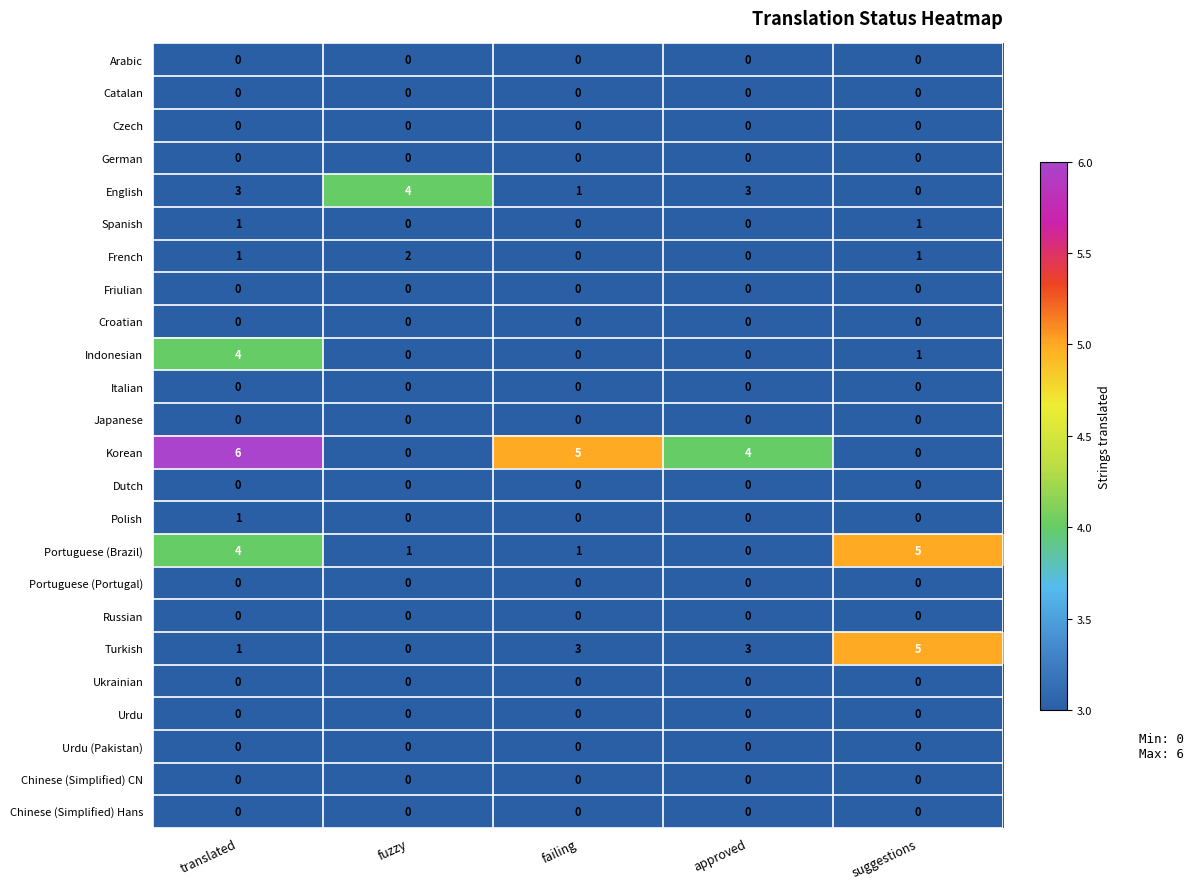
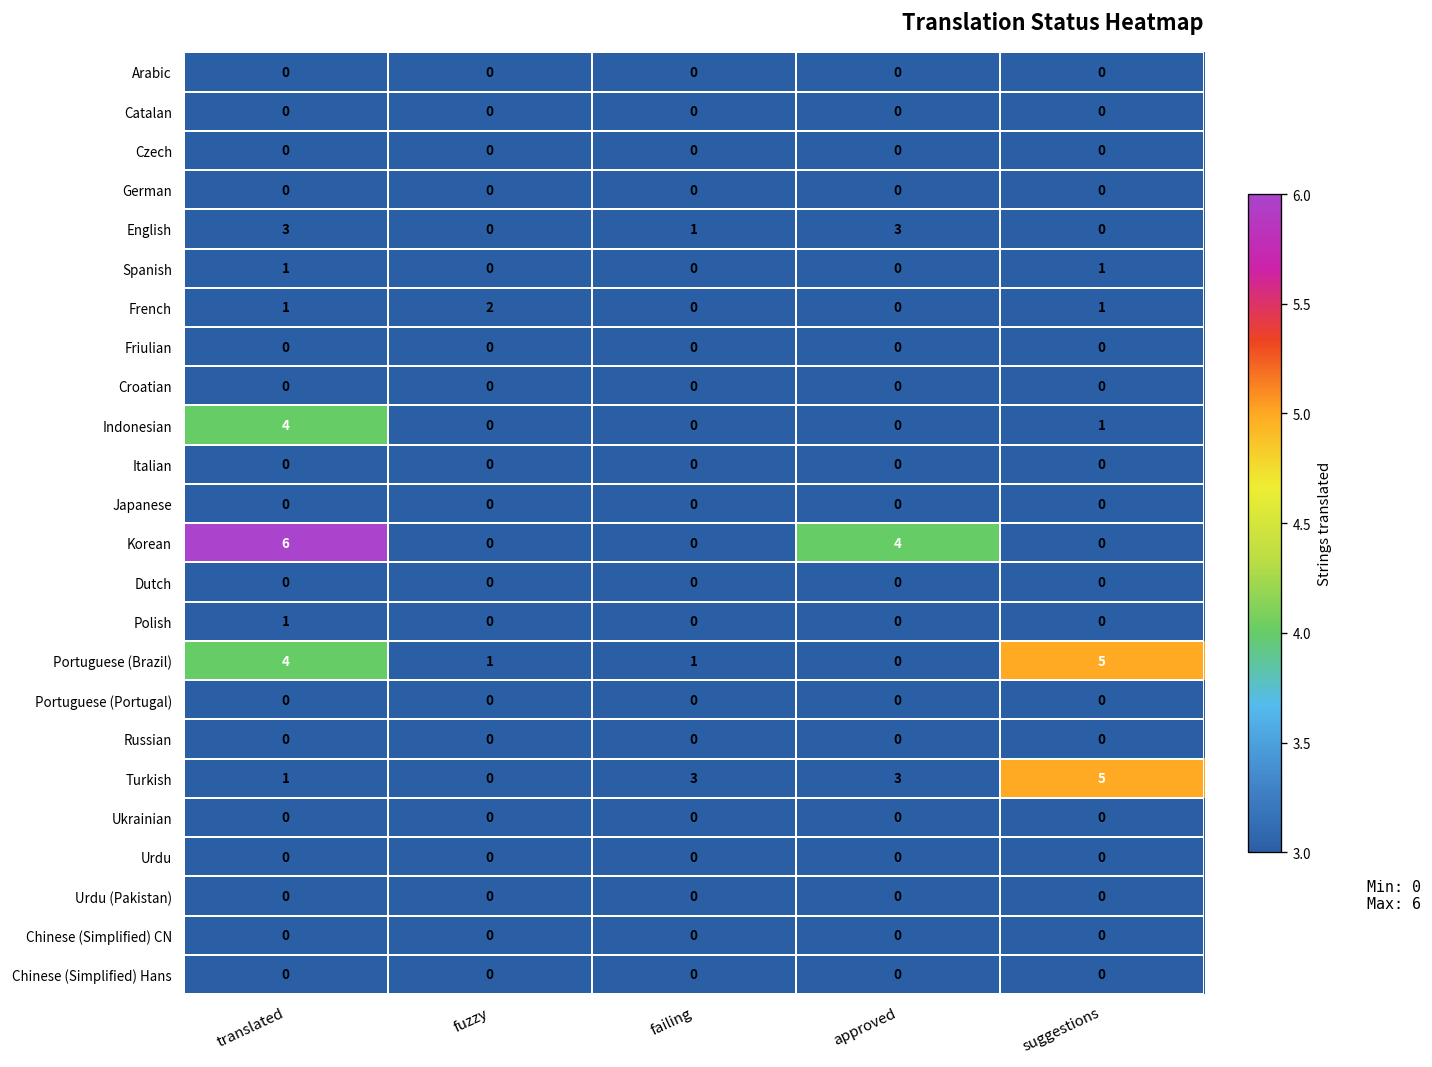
  {
    "Arabic": {
      "translated": 0,
      "fuzzy": 0,
      "failing": 0,
      "approved": 0,
      "suggestions": 0
    },
    "Catalan": {
      "translated": 0,
      "fuzzy": 0,
      "failing": 0,
      "approved": 0,
      "suggestions": 0
    },
    "Czech": {
      "translated": 0,
      "fuzzy": 0,
      "failing": 0,
      "approved": 0,
      "suggestions": 0
    },
    "German": {
      "translated": 0,
      "fuzzy": 0,
      "failing": 0,
      "approved": 0,
      "suggestions": 0
    },
    "English": {
      "translated": 3,
-     "fuzzy": 4,
+     "fuzzy": 0,
      "failing": 1,
      "approved": 3,
      "suggestions": 0
    },
    "Spanish": {
      "translated": 1,
      "fuzzy": 0,
      "failing": 0,
      "approved": 0,
      "suggestions": 1
    },
    "French": {
      "translated": 1,
      "fuzzy": 2,
      "failing": 0,
      "approved": 0,
      "suggestions": 1
    },
    "Friulian": {
      "translated": 0,
      "fuzzy": 0,
      "failing": 0,
      "approved": 0,
      "suggestions": 0
    },
    "Croatian": {
      "translated": 0,
      "fuzzy": 0,
      "failing": 0,
      "approved": 0,
      "suggestions": 0
    },
    "Indonesian": {
      "translated": 4,
      "fuzzy": 0,
      "failing": 0,
      "approved": 0,
      "suggestions": 1
    },
    "Italian": {
      "translated": 0,
      "fuzzy": 0,
      "failing": 0,
      "approved": 0,
      "suggestions": 0
    },
    "Japanese": {
      "translated": 0,
      "fuzzy": 0,
      "failing": 0,
      "approved": 0,
      "suggestions": 0
    },
    "Korean": {
      "translated": 6,
      "fuzzy": 0,
-     "failing": 5,
+     "failing": 0,
      "approved": 4,
      "suggestions": 0
    },
    "Dutch": {
      "translated": 0,
      "fuzzy": 0,
      "failing": 0,
      "approved": 0,
      "suggestions": 0
    },
    "Polish": {
      "translated": 1,
      "fuzzy": 0,
      "failing": 0,
      "approved": 0,
      "suggestions": 0
    },
    "Portuguese (Brazil)": {
      "translated": 4,
      "fuzzy": 1,
      "failing": 1,
      "approved": 0,
      "suggestions": 5
    },
    "Portuguese (Portugal)": {
      "translated": 0,
      "fuzzy": 0,
      "failing": 0,
      "approved": 0,
      "suggestions": 0
    },
    "Russian": {
      "translated": 0,
      "fuzzy": 0,
      "failing": 0,
      "approved": 0,
      "suggestions": 0
    },
    "Turkish": {
      "translated": 1,
      "fuzzy": 0,
      "failing": 3,
      "approved": 3,
      "suggestions": 5
    },
    "Ukrainian": {
      "translated": 0,
      "fuzzy": 0,
      "failing": 0,
      "approved": 0,
      "suggestions": 0
    },
    "Urdu": {
      "translated": 0,
      "fuzzy": 0,
      "failing": 0,
      "approved": 0,
      "suggestions": 0
    },
    "Urdu (Pakistan)": {
      "translated": 0,
      "fuzzy": 0,
      "failing": 0,
      "approved": 0,
      "suggestions": 0
    },
    "Chinese (Simplified) CN": {
      "translated": 0,
      "fuzzy": 0,
      "failing": 0,
      "approved": 0,
      "suggestions": 0
    },
    "Chinese (Simplified) Hans": {
      "translated": 0,
      "fuzzy": 0,
      "failing": 0,
      "approved": 0,
      "suggestions": 0
    }
  }
